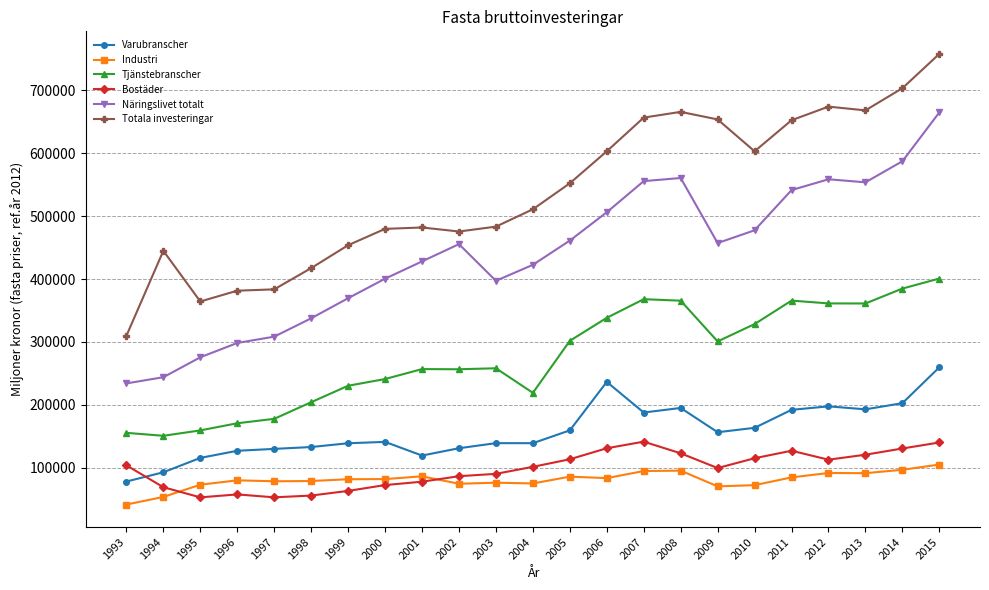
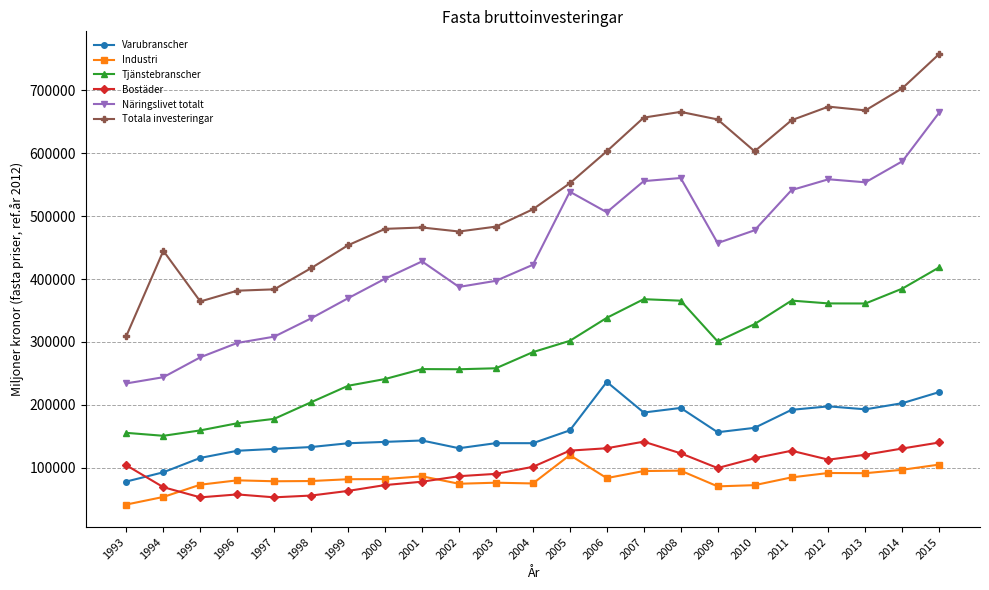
  {
    "Varubranscher": {
      "1993": 80000,
      "1994": 90000,
      "1995": 120000,
      "1996": 130000,
      "1997": 130000,
      "1998": 130000,
      "1999": 140000,
      "2000": 140000,
-     "2001": 120000,
+     "2001": 140000,
      "2002": 130000,
      "2003": 140000,
      "2004": 140000,
      "2005": 160000,
      "2006": 240000,
      "2007": 190000,
      "2008": 190000,
      "2009": 160000,
      "2010": 160000,
      "2011": 190000,
      "2012": 200000,
      "2013": 190000,
      "2014": 200000,
-     "2015": 260000
+     "2015": 220000
    },
    "Industri": {
      "1993": 40000,
      "1994": 50000,
      "1995": 70000,
      "1996": 80000,
      "1997": 80000,
      "1998": 80000,
      "1999": 80000,
      "2000": 80000,
      "2001": 90000,
      "2002": 70000,
      "2003": 80000,
      "2004": 70000,
-     "2005": 90000,
+     "2005": 120000,
      "2006": 80000,
      "2007": 90000,
      "2008": 100000,
      "2009": 70000,
      "2010": 70000,
      "2011": 80000,
      "2012": 90000,
      "2013": 90000,
      "2014": 100000,
      "2015": 100000
    },
    "Tjänstebranscher": {
      "1993": 160000,
      "1994": 150000,
      "1995": 160000,
      "1996": 170000,
      "1997": 180000,
      "1998": 200000,
      "1999": 230000,
      "2000": 240000,
      "2001": 260000,
      "2002": 260000,
      "2003": 260000,
-     "2004": 220000,
+     "2004": 280000,
      "2005": 300000,
      "2006": 340000,
      "2007": 370000,
      "2008": 370000,
      "2009": 300000,
      "2010": 330000,
      "2011": 370000,
      "2012": 360000,
      "2013": 360000,
      "2014": 380000,
-     "2015": 400000
+     "2015": 420000
    },
    "Bostäder": {
      "1993": 100000,
      "1994": 70000,
      "1995": 50000,
      "1996": 60000,
      "1997": 50000,
      "1998": 60000,
      "1999": 60000,
      "2000": 70000,
      "2001": 80000,
      "2002": 90000,
      "2003": 90000,
      "2004": 100000,
-     "2005": 110000,
+     "2005": 130000,
      "2006": 130000,
      "2007": 140000,
      "2008": 120000,
      "2009": 100000,
      "2010": 110000,
      "2011": 130000,
      "2012": 110000,
      "2013": 120000,
      "2014": 130000,
      "2015": 140000
    },
    "Näringslivet totalt": {
      "1993": 230000,
      "1994": 240000,
      "1995": 280000,
      "1996": 300000,
      "1997": 310000,
      "1998": 340000,
      "1999": 370000,
      "2000": 400000,
      "2001": 430000,
-     "2002": 460000,
+     "2002": 390000,
      "2003": 400000,
      "2004": 420000,
-     "2005": 460000,
+     "2005": 540000,
      "2006": 510000,
      "2007": 560000,
      "2008": 560000,
      "2009": 460000,
      "2010": 480000,
      "2011": 540000,
      "2012": 560000,
      "2013": 550000,
      "2014": 590000,
      "2015": 670000
    },
    "Totala investeringar": {
      "1993": 310000,
      "1994": 440000,
      "1995": 360000,
      "1996": 380000,
      "1997": 380000,
      "1998": 420000,
      "1999": 450000,
      "2000": 480000,
      "2001": 480000,
      "2002": 480000,
      "2003": 480000,
      "2004": 510000,
      "2005": 550000,
      "2006": 600000,
      "2007": 660000,
      "2008": 670000,
      "2009": 650000,
      "2010": 600000,
      "2011": 650000,
      "2012": 670000,
      "2013": 670000,
      "2014": 700000,
      "2015": 760000
    }
  }
